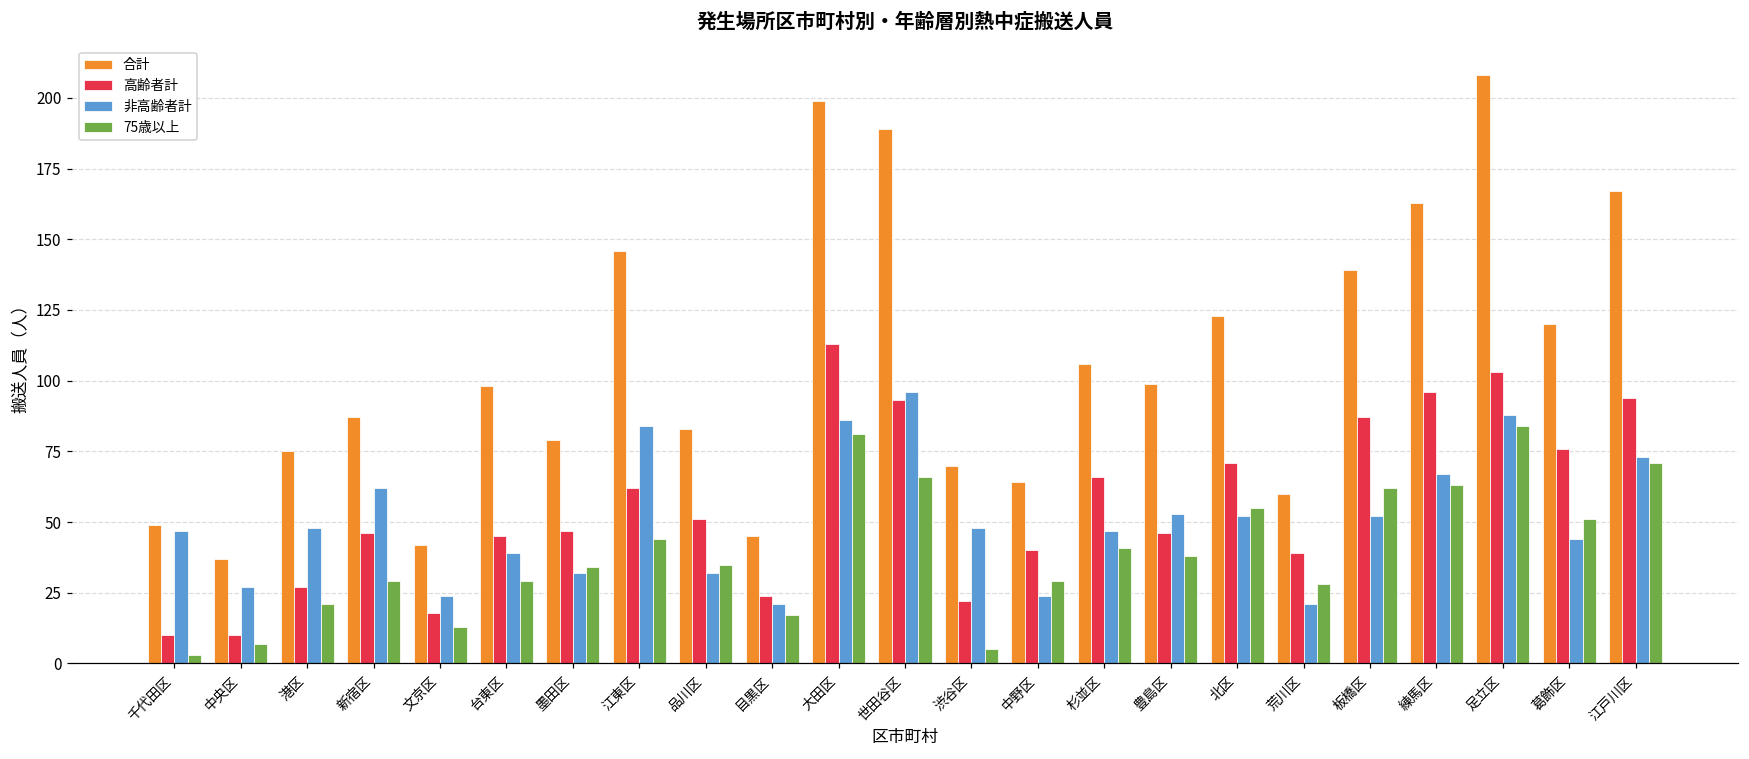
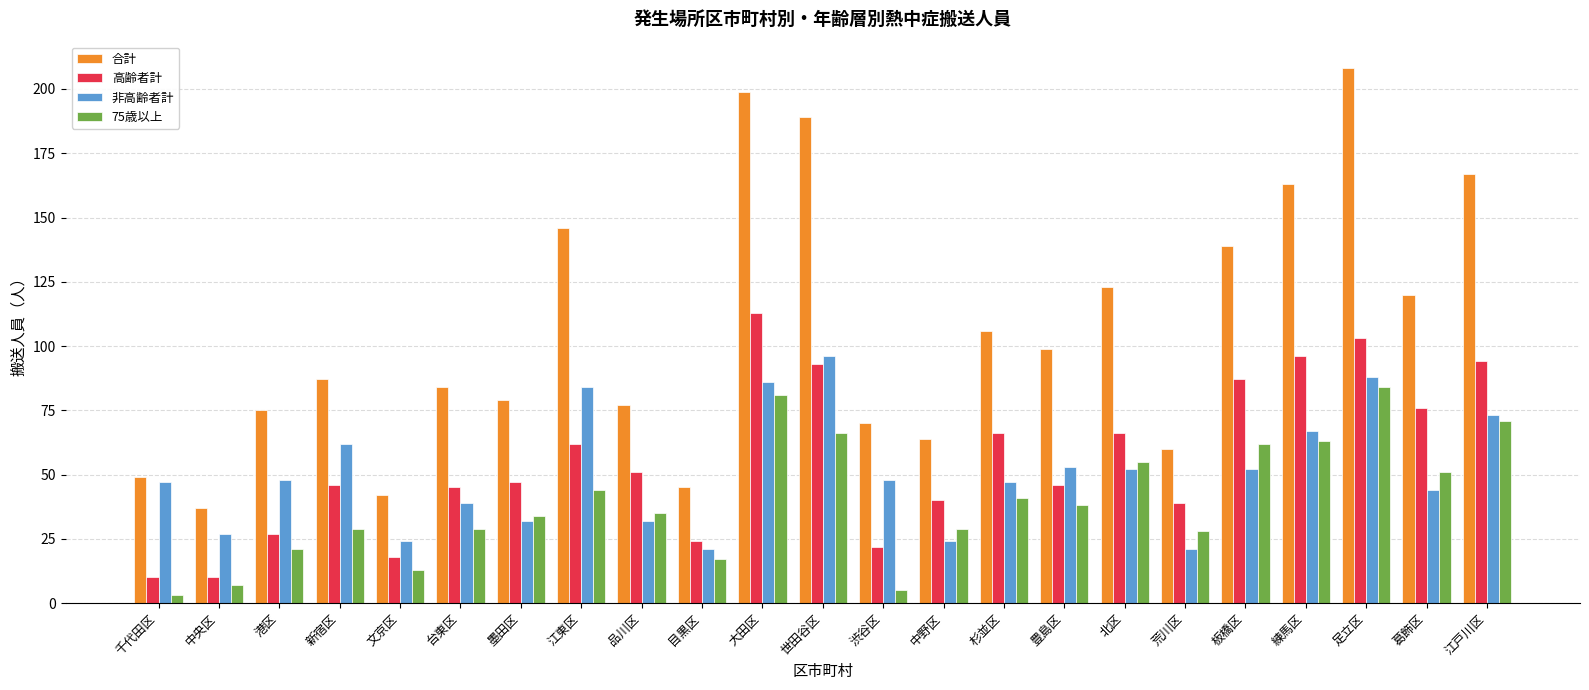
  {
    "合計": {
      "千代田区": 49,
      "中央区": 37,
      "港区": 75,
      "新宿区": 87,
      "文京区": 42,
-     "台東区": 98,
+     "台東区": 84,
      "墨田区": 79,
      "江東区": 146,
-     "品川区": 83,
+     "品川区": 77,
      "目黒区": 45,
      "大田区": 199,
      "世田谷区": 189,
      "渋谷区": 70,
      "中野区": 64,
      "杉並区": 106,
      "豊島区": 99,
      "北区": 123,
      "荒川区": 60,
      "板橋区": 139,
      "練馬区": 163,
      "足立区": 208,
      "葛飾区": 120,
      "江戸川区": 167
    },
    "高齢者計": {
      "千代田区": 10,
      "中央区": 10,
      "港区": 27,
      "新宿区": 46,
      "文京区": 18,
      "台東区": 45,
      "墨田区": 47,
      "江東区": 62,
      "品川区": 51,
      "目黒区": 24,
      "大田区": 113,
      "世田谷区": 93,
      "渋谷区": 22,
      "中野区": 40,
      "杉並区": 66,
      "豊島区": 46,
-     "北区": 71,
+     "北区": 66,
      "荒川区": 39,
      "板橋区": 87,
      "練馬区": 96,
      "足立区": 103,
      "葛飾区": 76,
      "江戸川区": 94
    },
    "非高齢者計": {
      "千代田区": 47,
      "中央区": 27,
      "港区": 48,
      "新宿区": 62,
      "文京区": 24,
      "台東区": 39,
      "墨田区": 32,
      "江東区": 84,
      "品川区": 32,
      "目黒区": 21,
      "大田区": 86,
      "世田谷区": 96,
      "渋谷区": 48,
      "中野区": 24,
      "杉並区": 47,
      "豊島区": 53,
      "北区": 52,
      "荒川区": 21,
      "板橋区": 52,
      "練馬区": 67,
      "足立区": 88,
      "葛飾区": 44,
      "江戸川区": 73
    },
    "75歳以上": {
      "千代田区": 3,
      "中央区": 7,
      "港区": 21,
      "新宿区": 29,
      "文京区": 13,
      "台東区": 29,
      "墨田区": 34,
      "江東区": 44,
      "品川区": 35,
      "目黒区": 17,
      "大田区": 81,
      "世田谷区": 66,
      "渋谷区": 5,
      "中野区": 29,
      "杉並区": 41,
      "豊島区": 38,
      "北区": 55,
      "荒川区": 28,
      "板橋区": 62,
      "練馬区": 63,
      "足立区": 84,
      "葛飾区": 51,
      "江戸川区": 71
    }
  }
